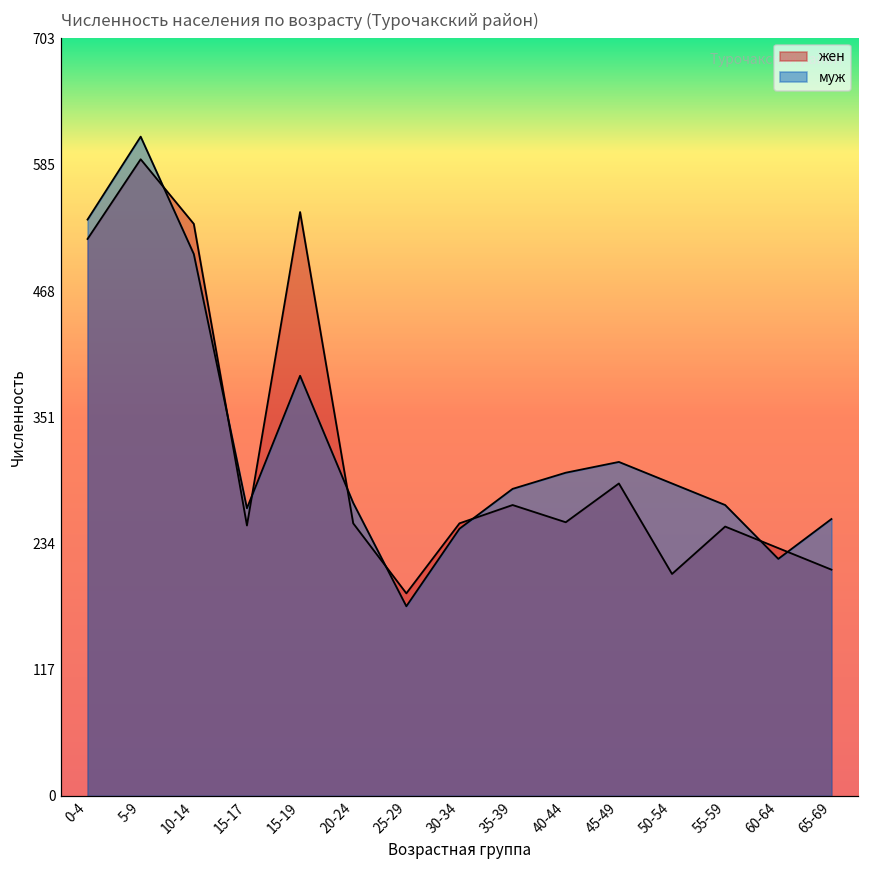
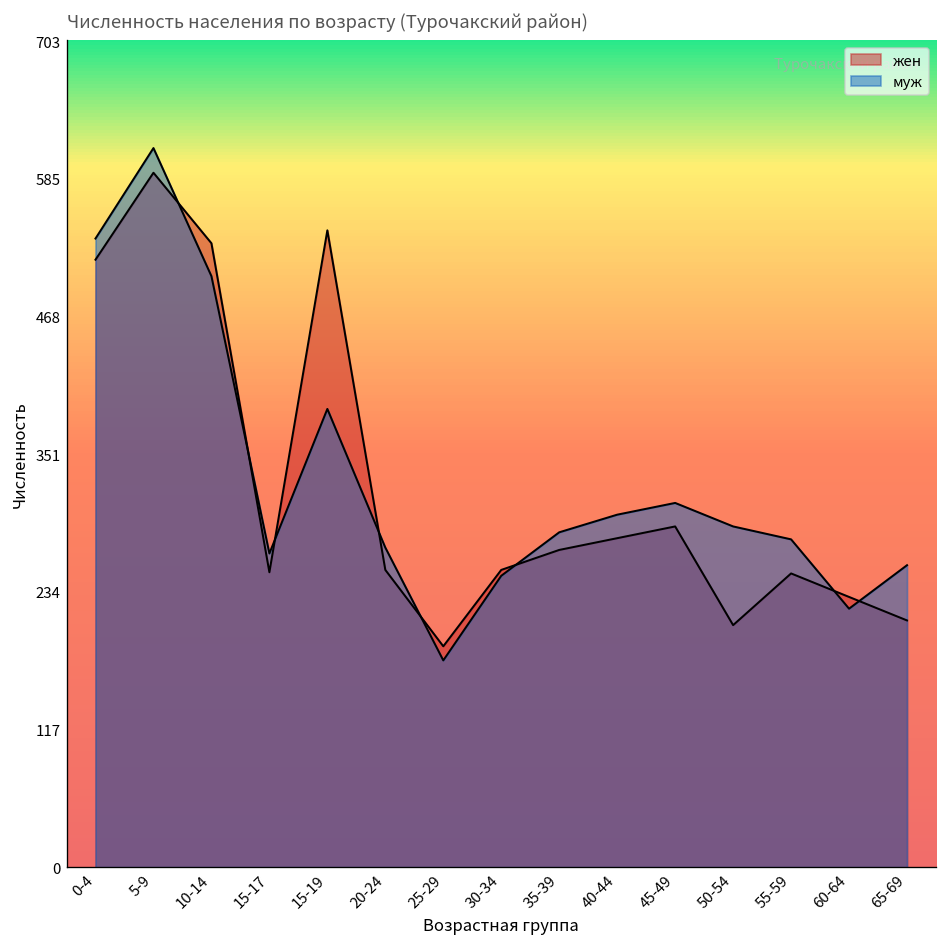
  {
    "жен": {
      "0-4": 520,
      "5-9": 590,
      "10-14": 530,
      "15-17": 250,
      "15-19": 540,
      "20-24": 250,
      "25-29": 190,
      "30-34": 250,
      "35-39": 270,
-     "40-44": 250,
+     "40-44": 280,
      "45-49": 290,
      "50-54": 210,
      "55-59": 250,
      "60-64": 230,
      "65-69": 210
    },
    "муж": {
      "0-4": 540,
      "5-9": 610,
      "10-14": 500,
      "15-17": 270,
      "15-19": 390,
      "20-24": 270,
      "25-29": 180,
      "30-34": 250,
      "35-39": 290,
      "40-44": 300,
      "45-49": 310,
      "50-54": 290,
-     "55-59": 270,
+     "55-59": 280,
      "60-64": 220,
      "65-69": 260
    }
  }
